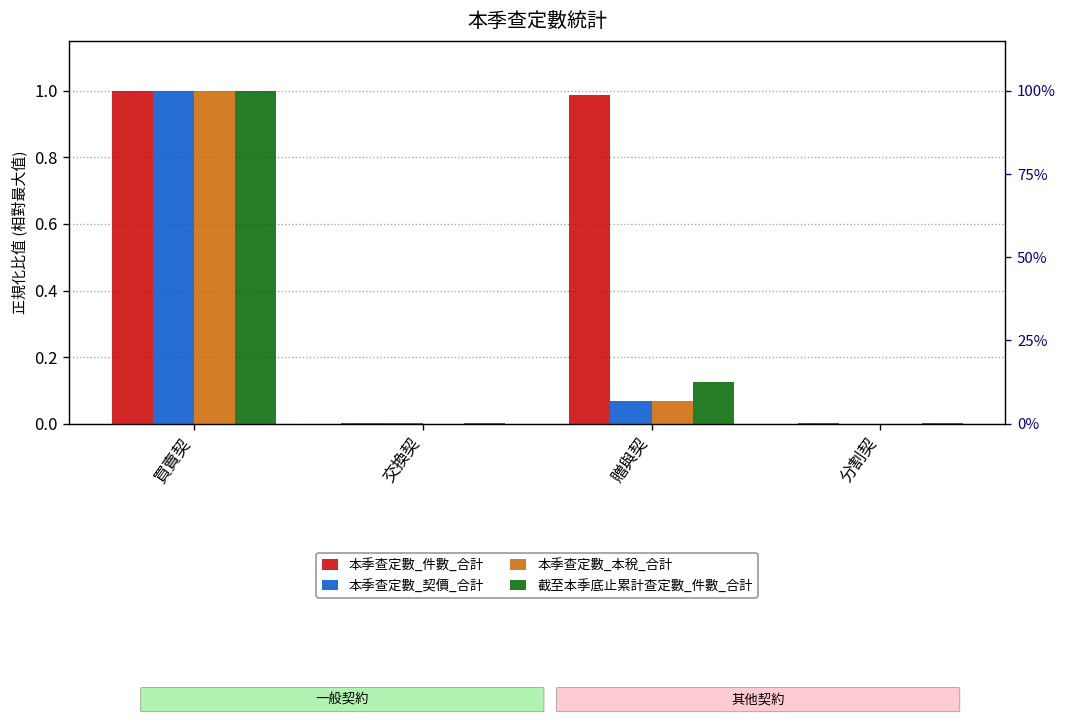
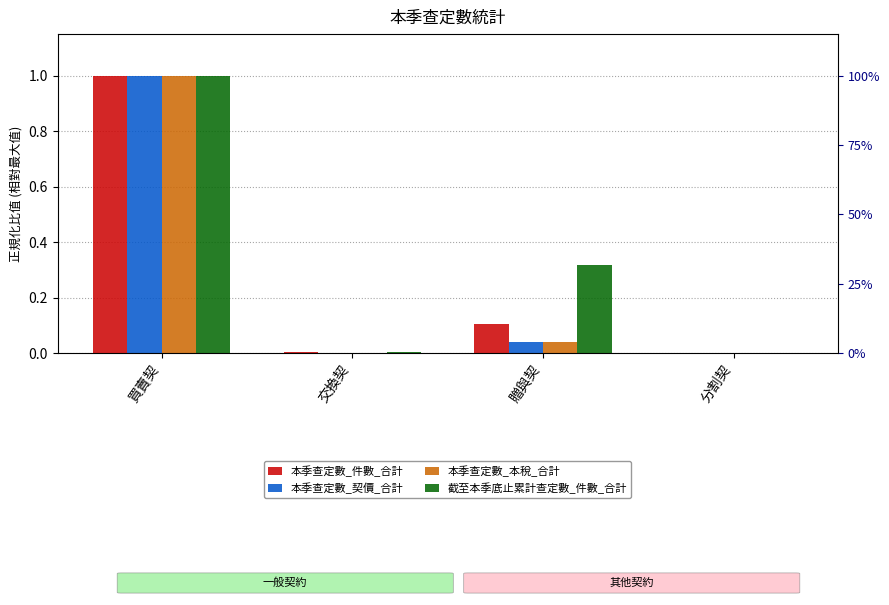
  {
    "本季查定數_件數_合計": {
      "買賣契": 1.00,
-     "贈與契": 0.99
+     "贈與契": 0.10
    },
    "本季查定數_契價_合計": {
      "買賣契": 1.00,
-     "贈與契": 0.07
+     "贈與契": 0.04
    },
    "本季查定數_本稅_合計": {
      "買賣契": 1.00,
-     "贈與契": 0.07
+     "贈與契": 0.04
    },
    "截至本季底止累計查定數_件數_合計": {
      "買賣契": 1.00,
-     "贈與契": 0.12
+     "贈與契": 0.32
    }
  }
